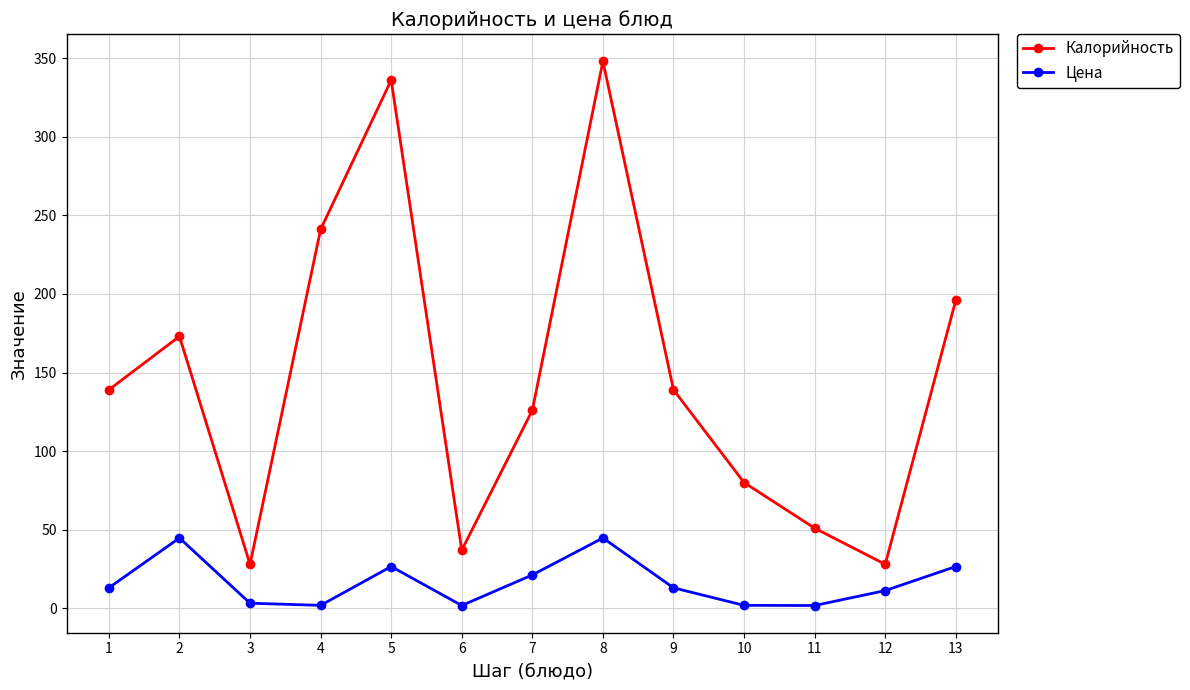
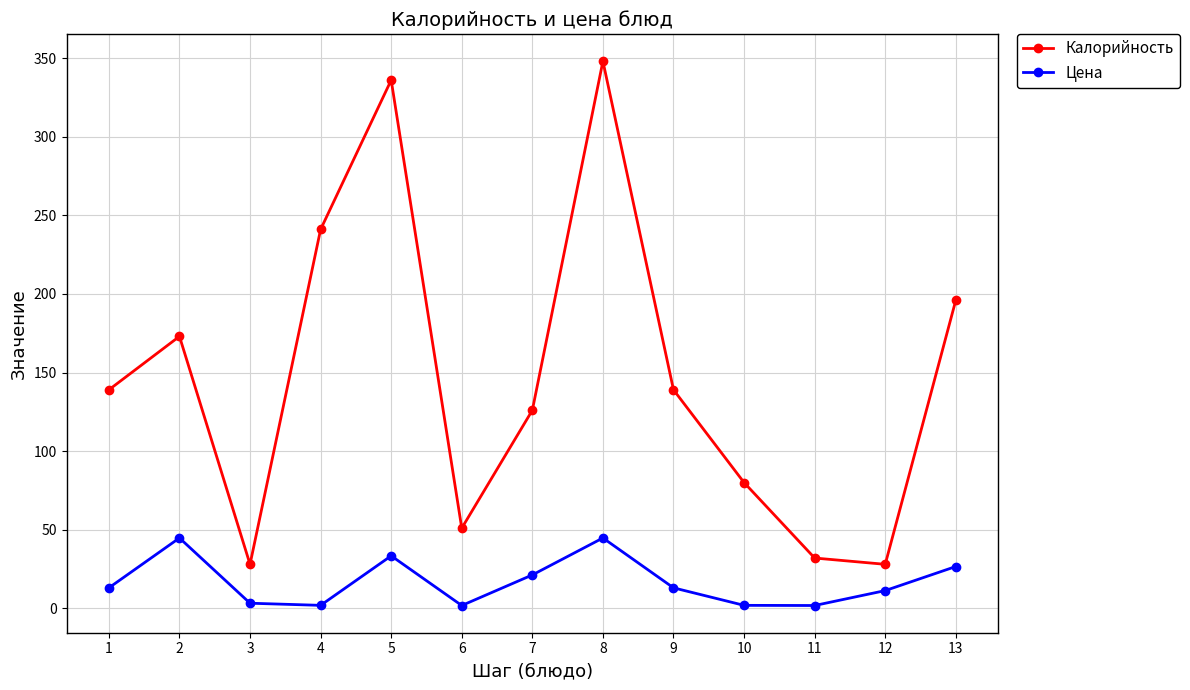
  {
    "Калорийность": {
      "1": 139,
      "2": 173,
      "3": 28,
      "4": 241,
      "5": 336,
-     "6": 37,
+     "6": 51,
      "7": 126,
      "8": 348,
      "9": 139,
      "10": 80,
-     "11": 51,
+     "11": 32,
      "12": 28,
      "13": 196
    },
    "Цена": {
      "1": 13,
      "2": 45,
      "3": 3,
      "4": 2,
-     "5": 27,
+     "5": 33,
      "6": 2,
      "7": 21,
      "8": 45,
      "9": 13,
      "10": 2,
      "11": 2,
      "12": 11,
      "13": 27
    }
  }
